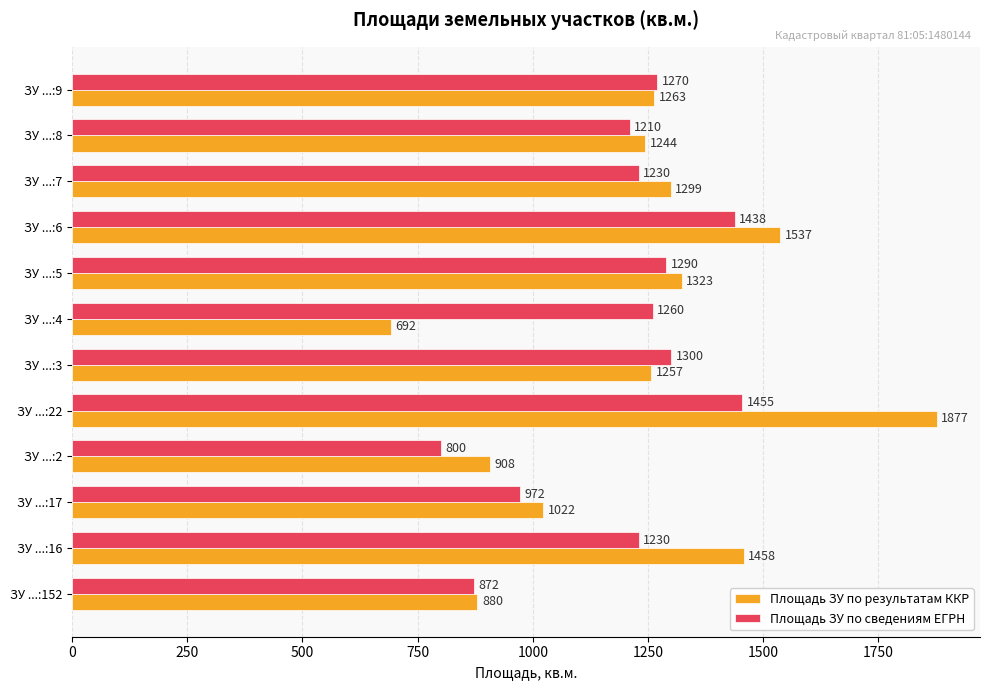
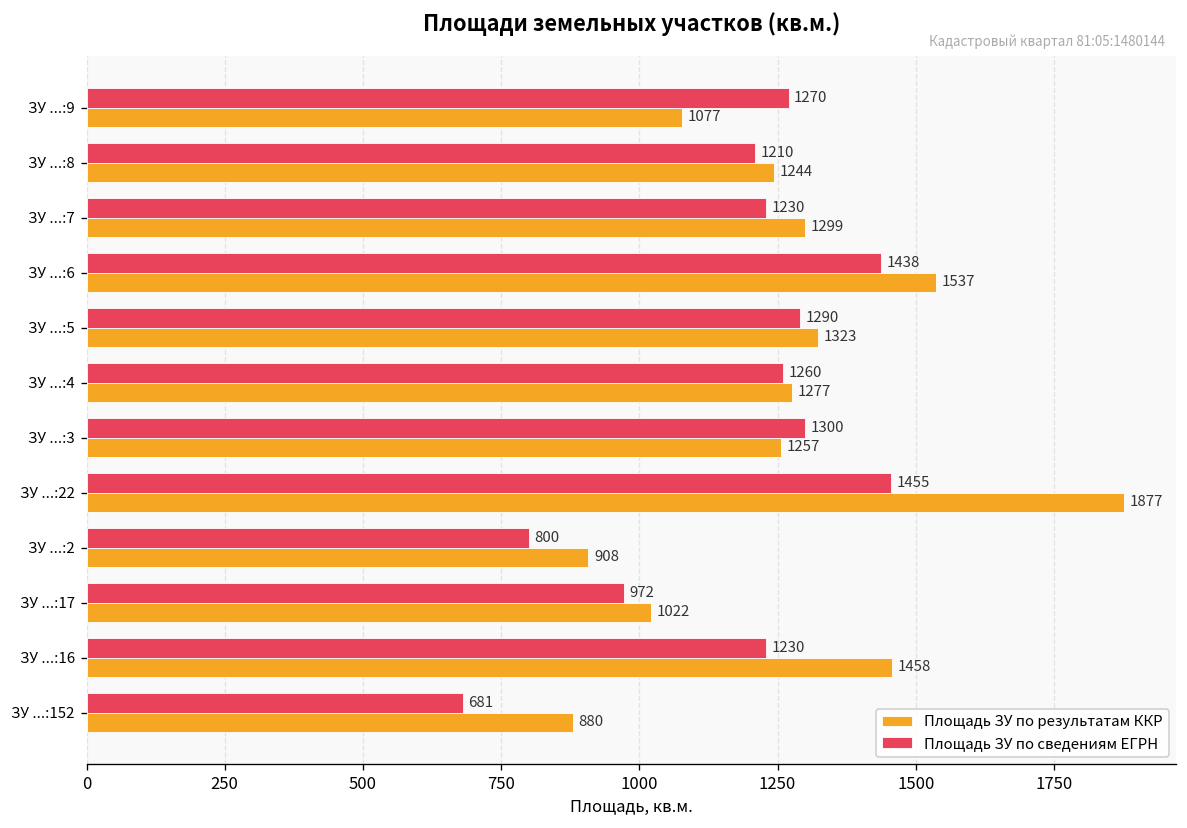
  {
    "Площадь ЗУ по результатам ККР": {
-     "ЗУ ...:9": 1263,
+     "ЗУ ...:9": 1077,
      "ЗУ ...:8": 1244,
      "ЗУ ...:7": 1299,
      "ЗУ ...:6": 1537,
      "ЗУ ...:5": 1323,
-     "ЗУ ...:4": 692,
+     "ЗУ ...:4": 1277,
      "ЗУ ...:3": 1257,
      "ЗУ ...:22": 1877,
      "ЗУ ...:2": 908,
      "ЗУ ...:17": 1022,
      "ЗУ ...:16": 1458,
      "ЗУ ...:152": 880
    },
    "Площадь ЗУ по сведениям ЕГРН": {
      "ЗУ ...:9": 1270,
      "ЗУ ...:8": 1210,
      "ЗУ ...:7": 1230,
      "ЗУ ...:6": 1438,
      "ЗУ ...:5": 1290,
      "ЗУ ...:4": 1260,
      "ЗУ ...:3": 1300,
      "ЗУ ...:22": 1455,
      "ЗУ ...:2": 800,
      "ЗУ ...:17": 972,
      "ЗУ ...:16": 1230,
-     "ЗУ ...:152": 872
+     "ЗУ ...:152": 681
    }
  }
